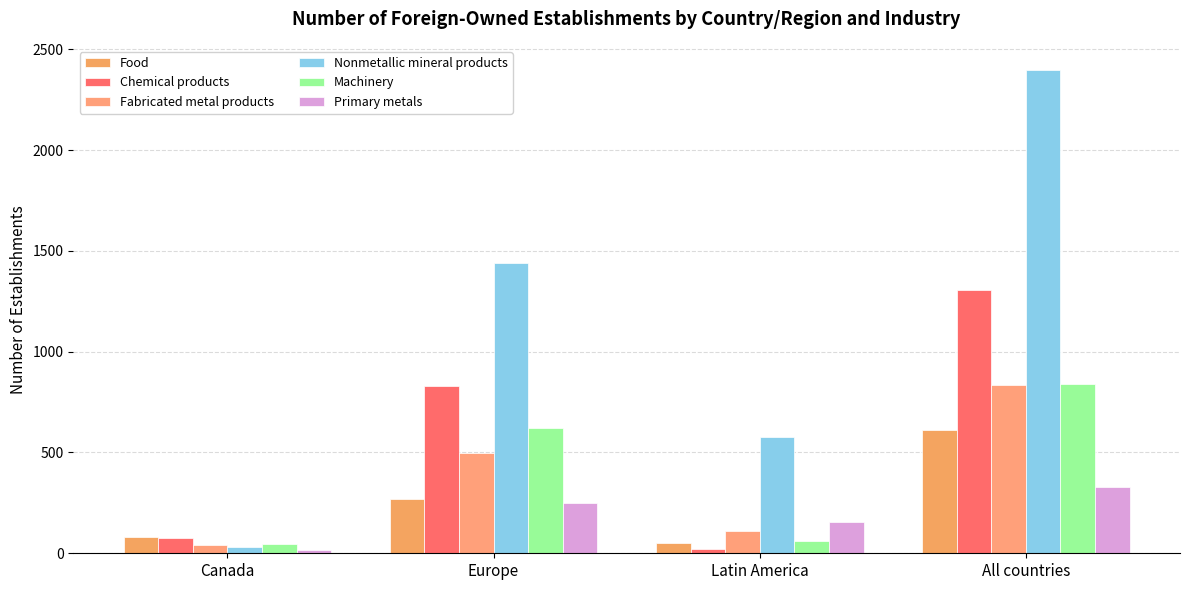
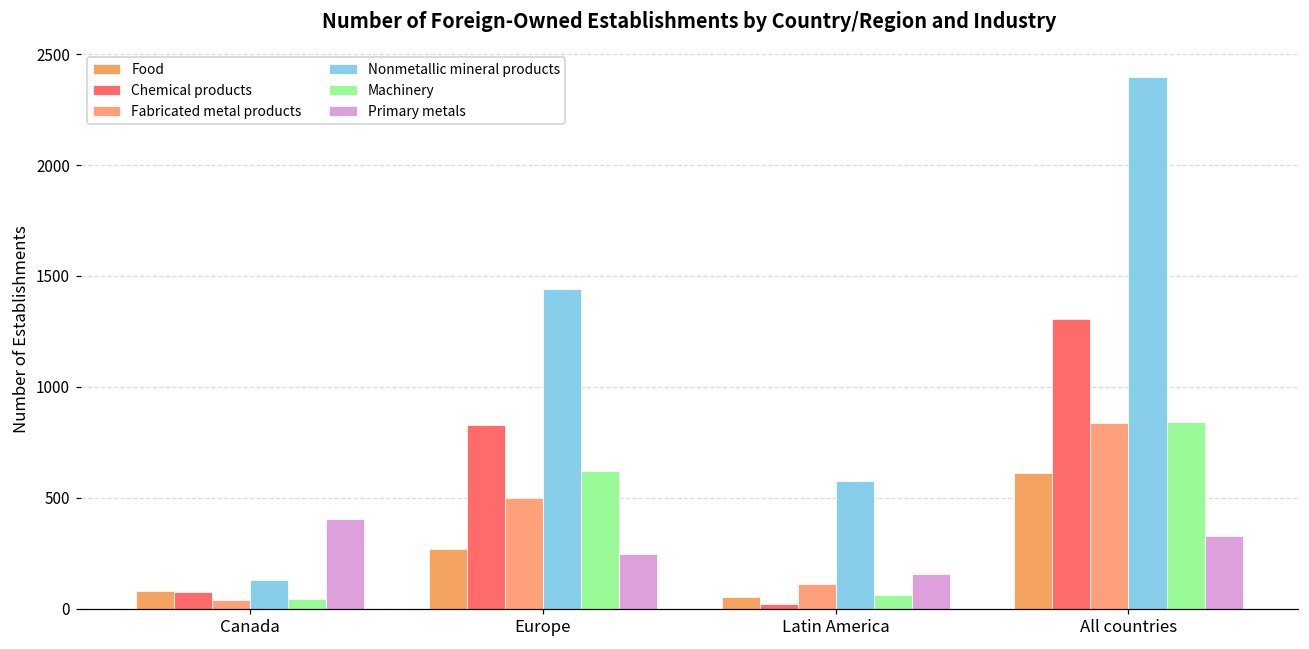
  {
    "Nonmetallic mineral products": {
-     "Canada": 30,
+     "Canada": 130,
      "Europe": 1440,
      "Latin America": 580,
      "All countries": 2400
    },
    "Machinery": {
      "Canada": 50,
      "Europe": 620,
      "Latin America": 60,
      "All countries": 840
    },
    "Primary metals": {
-     "Canada": 20,
+     "Canada": 400,
      "Europe": 250,
      "Latin America": 160,
      "All countries": 330
    }
  }
